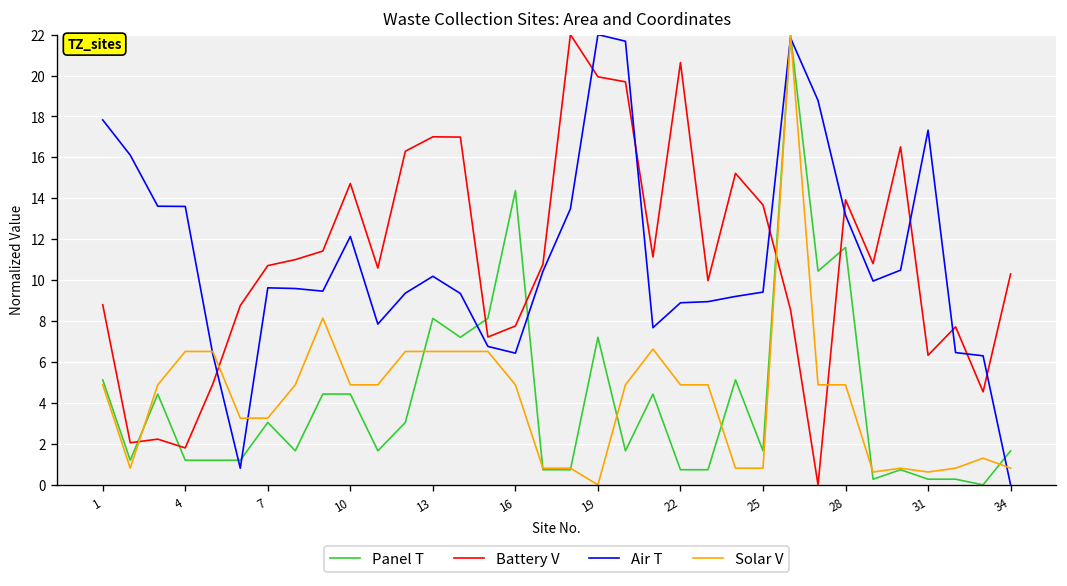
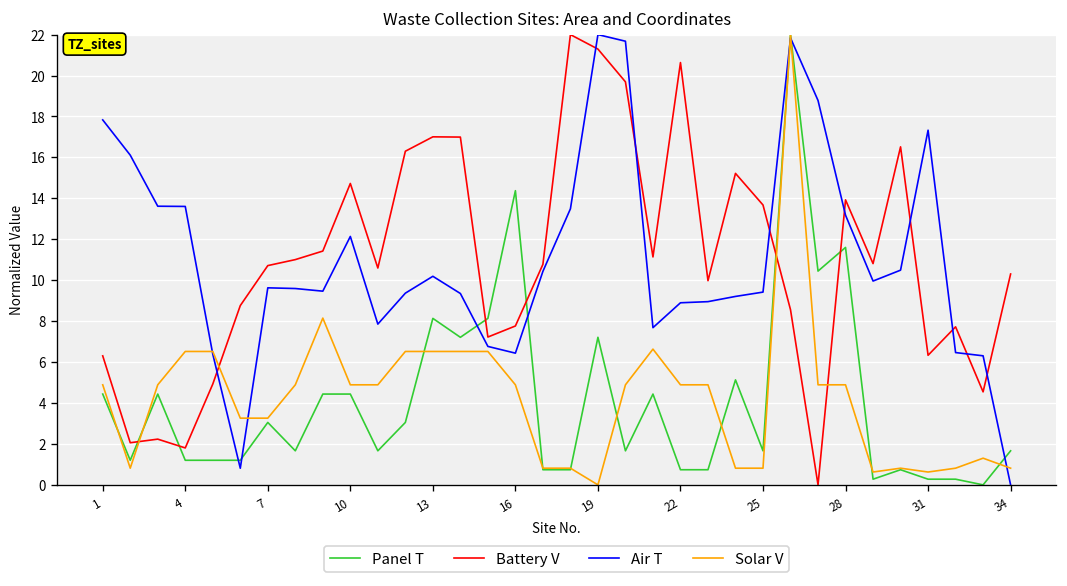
  {
    "Panel T": {
-     "1": 5.1,
+     "1": 4.4,
      "4": 1.2,
      "7": 3.1,
      "10": 4.4,
      "13": 8.1,
      "16": 14.4,
      "19": 7.2,
      "22": 0.7,
      "25": 1.7,
      "28": 11.6,
      "31": 0.3,
      "34": 1.7
    },
    "Battery V": {
-     "1": 8.8,
+     "1": 6.3,
      "4": 1.8,
      "7": 10.7,
      "10": 14.7,
      "13": 17.0,
      "16": 7.8,
-     "19": 19.9,
+     "19": 21.3,
      "22": 20.6,
      "25": 13.7,
      "28": 13.9,
      "31": 6.3,
      "34": 10.3
    },
    "Air T": {
      "1": 17.8,
      "4": 13.6,
      "7": 9.6,
      "10": 12.1,
      "13": 10.2,
      "16": 6.4,
      "19": 22.0,
      "22": 8.9,
      "25": 9.4,
      "28": 13.2,
      "31": 17.3,
      "34": 0.0
    },
    "Solar V": {
      "1": 4.9,
      "4": 6.5,
      "7": 3.3,
      "10": 4.9,
      "13": 6.5,
      "16": 4.9,
      "19": 0.0,
      "22": 4.9,
      "25": 0.8,
      "28": 4.9,
      "31": 0.6,
      "34": 0.8
    }
  }
